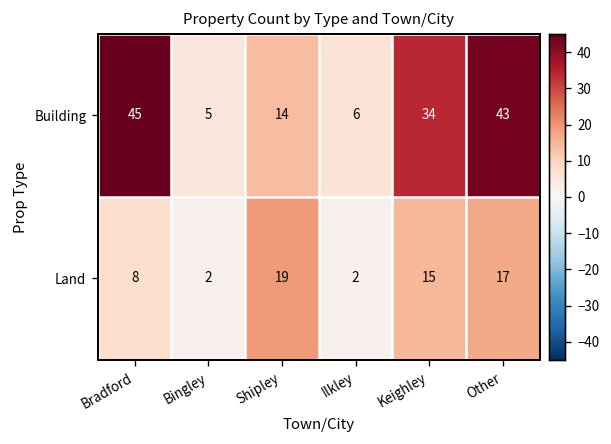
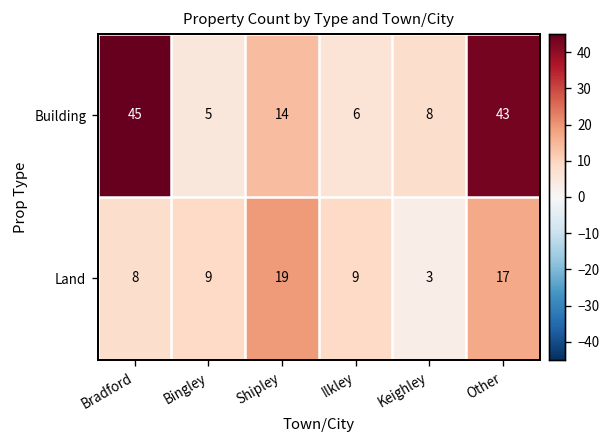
  {
    "Building": {
      "Bradford": 45,
      "Bingley": 5,
      "Shipley": 14,
      "Ilkley": 6,
-     "Keighley": 34,
+     "Keighley": 8,
      "Other": 43
    },
    "Land": {
      "Bradford": 8,
-     "Bingley": 2,
+     "Bingley": 9,
      "Shipley": 19,
-     "Ilkley": 2,
-     "Keighley": 15,
+     "Ilkley": 9,
+     "Keighley": 3,
      "Other": 17
    }
  }
